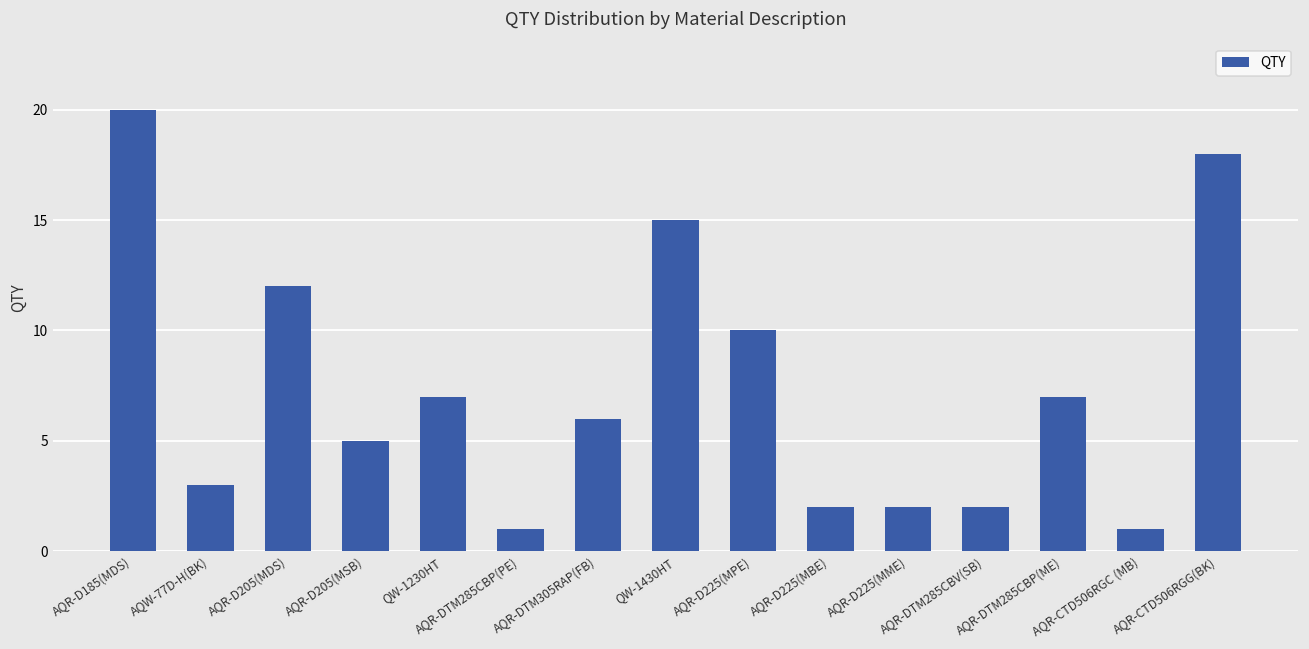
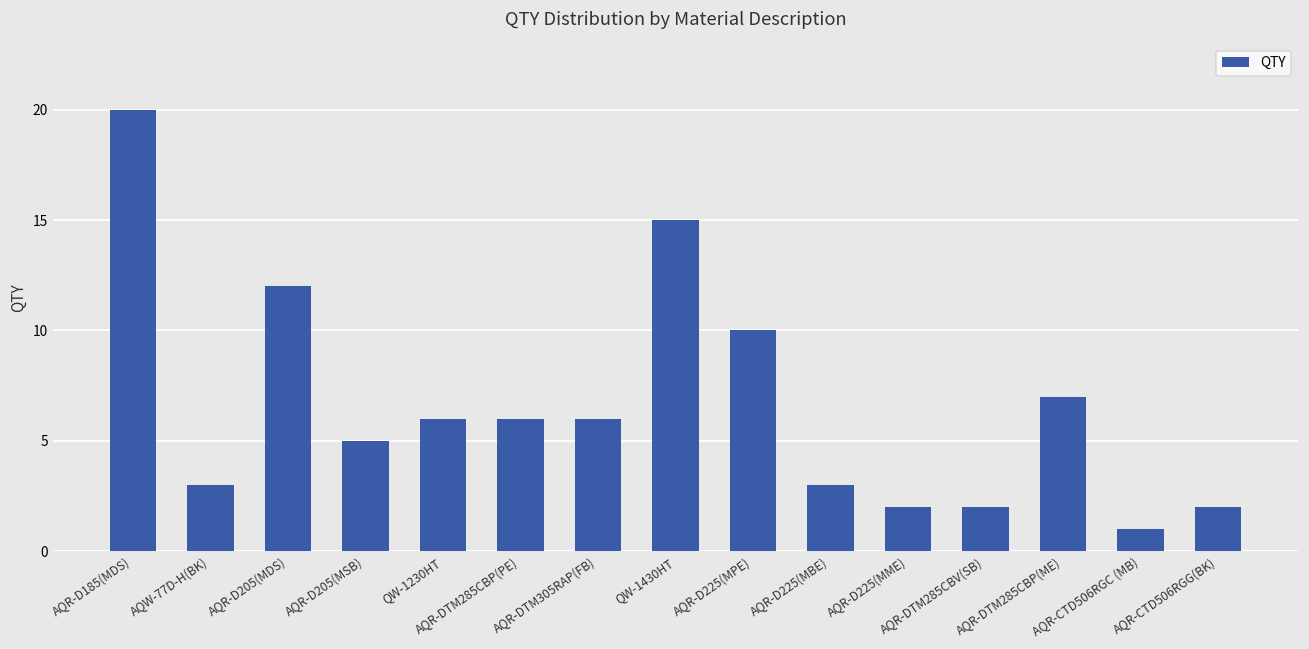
  {
    "AQR-D185(MDS)": 20,
    "AQW-77D-H(BK)": 3,
    "AQR-D205(MDS)": 12,
    "AQR-D205(MSB)": 5,
-   "QW-1230HT": 7,
-   "AQR-DTM285CBP(PE)": 1,
+   "QW-1230HT": 6,
+   "AQR-DTM285CBP(PE)": 6,
    "AQR-DTM305RAP(FB)": 6,
    "QW-1430HT": 15,
    "AQR-D225(MPE)": 10,
-   "AQR-D225(MBE)": 2,
+   "AQR-D225(MBE)": 3,
    "AQR-D225(MME)": 2,
    "AQR-DTM285CBV(SB)": 2,
    "AQR-DTM285CBP(ME)": 7,
    "AQR-CTD506RGC (MB)": 1,
-   "AQR-CTD506RGG(BK)": 18
+   "AQR-CTD506RGG(BK)": 2
  }
